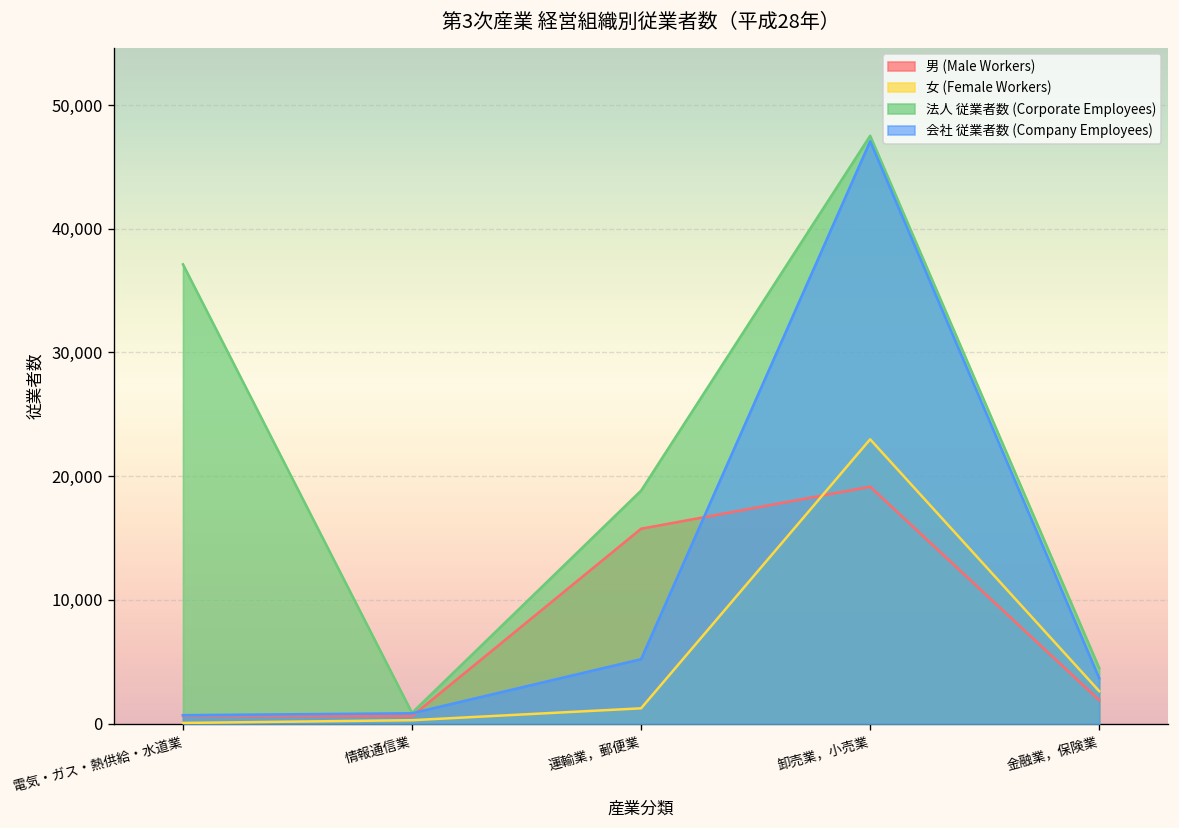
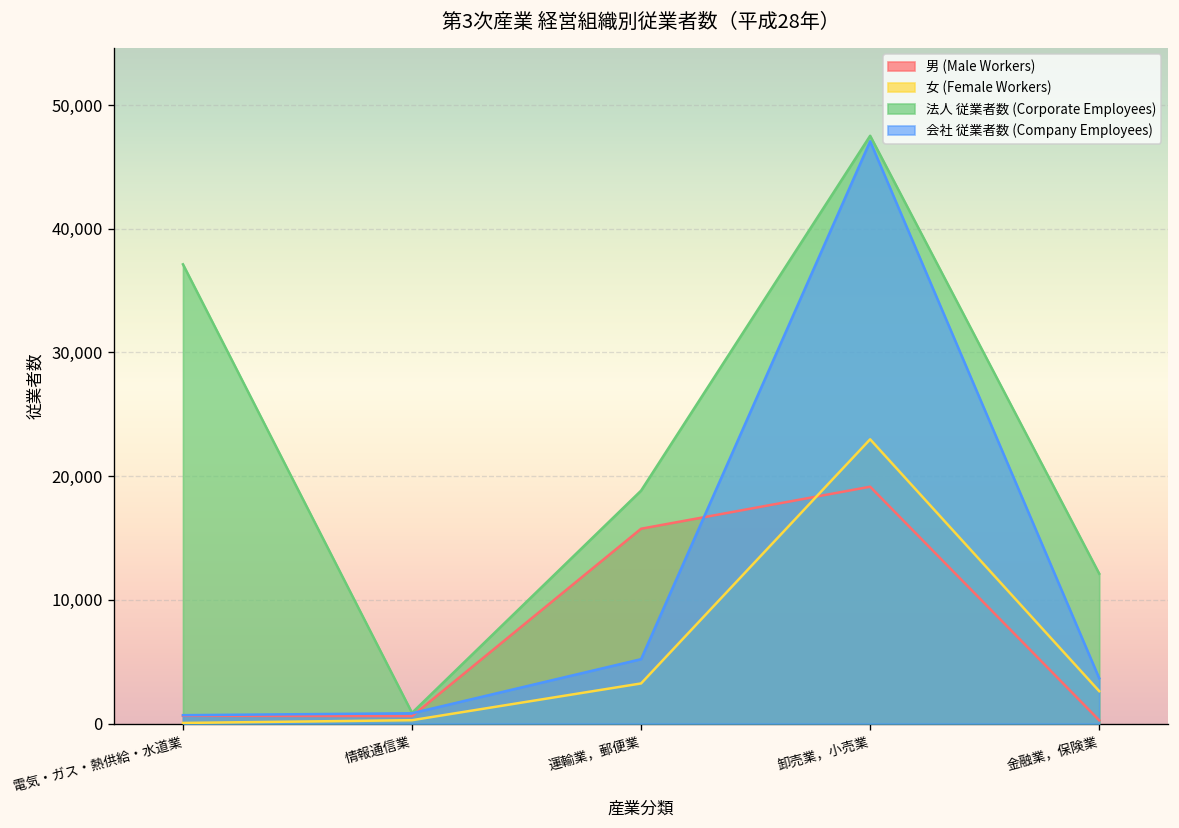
  {
    "男 (Male Workers)": {
      "運輸業，郵便業": "15,800",
      "卸売業，小売業": "19,100",
-     "金融業，保険業": "1,900"
+     "金融業，保険業": "300"
    },
    "女 (Female Workers)": {
      "電気・ガス・熱供給・水道業": "100",
      "情報通信業": "300",
-     "運輸業，郵便業": "1,200",
+     "運輸業，郵便業": "3,200",
      "卸売業，小売業": "23,000",
      "金融業，保険業": "2,600"
    },
    "法人 従業者数 (Corporate Employees)": {
      "電気・ガス・熱供給・水道業": "37,100",
      "運輸業，郵便業": "18,800",
      "卸売業，小売業": "47,500",
-     "金融業，保険業": "4,500"
+     "金融業，保険業": "12,100"
    },
    "会社 従業者数 (Company Employees)": {
      "運輸業，郵便業": "5,200",
      "卸売業，小売業": "47,100",
      "金融業，保険業": "3,700"
    }
  }
